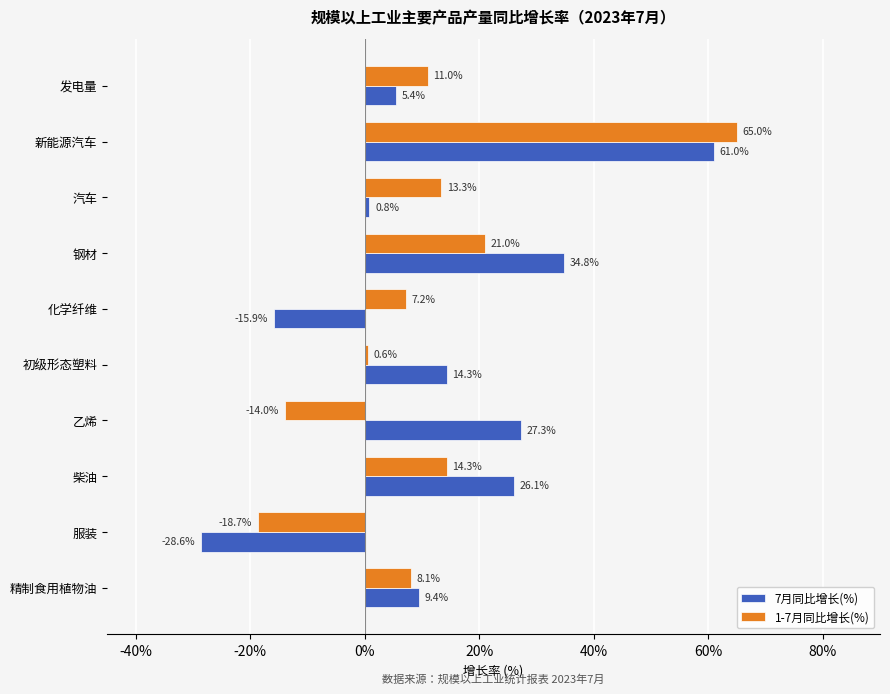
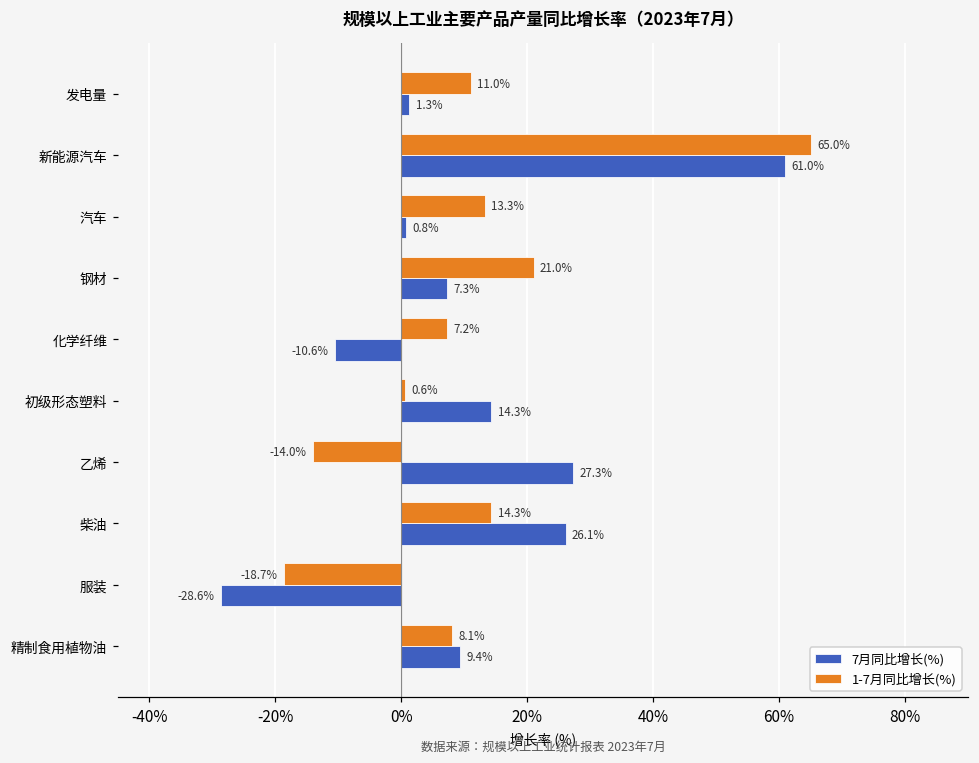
  {
    "7月同比增长(%)": {
-     "发电量": "5.4%",
+     "发电量": "1.3%",
      "新能源汽车": "61.0%",
      "汽车": "0.8%",
-     "钢材": "34.8%",
-     "化学纤维": "-15.9%",
+     "钢材": "7.3%",
+     "化学纤维": "-10.6%",
      "初级形态塑料": "14.3%",
      "乙烯": "27.3%",
      "柴油": "26.1%",
      "服装": "-28.6%",
      "精制食用植物油": "9.4%"
    },
    "1-7月同比增长(%)": {
      "发电量": "11.0%",
      "新能源汽车": "65.0%",
      "汽车": "13.3%",
      "钢材": "21.0%",
      "化学纤维": "7.2%",
      "初级形态塑料": "0.6%",
      "乙烯": "-14.0%",
      "柴油": "14.3%",
      "服装": "-18.7%",
      "精制食用植物油": "8.1%"
    }
  }
